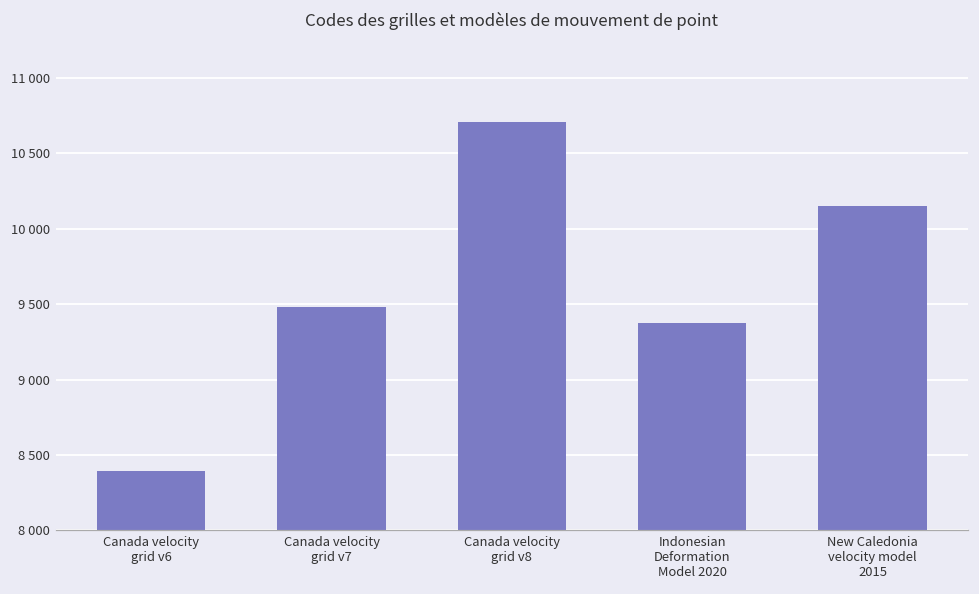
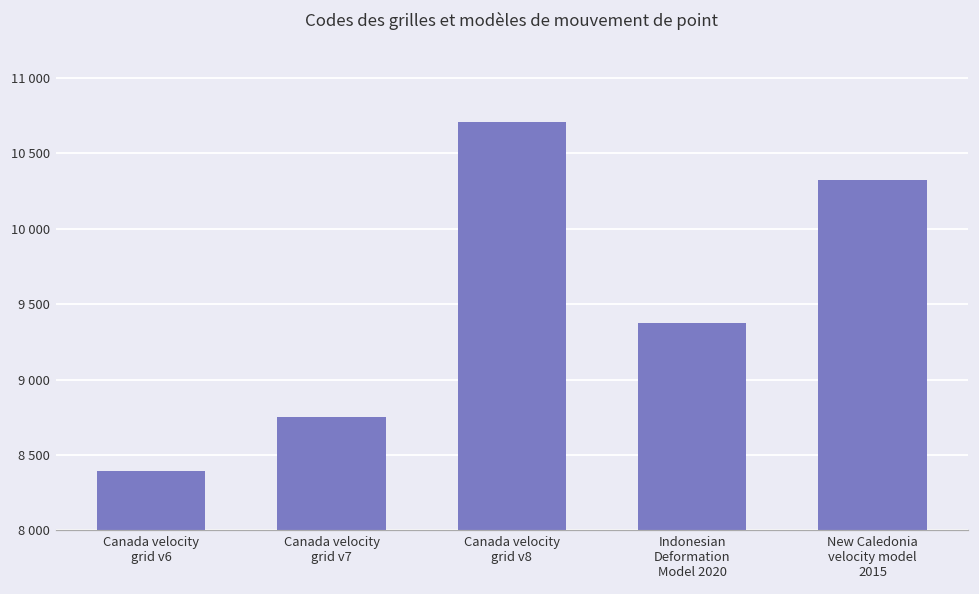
  {
    "Canada velocity grid v6": 8390,
-   "Canada velocity grid v7": 9480,
+   "Canada velocity grid v7": 8750,
    "Canada velocity grid v8": 10710,
    "Indonesian Deformation Model 2020": 9380,
-   "New Caledonia velocity model 2015": 10150
+   "New Caledonia velocity model 2015": 10320
  }
